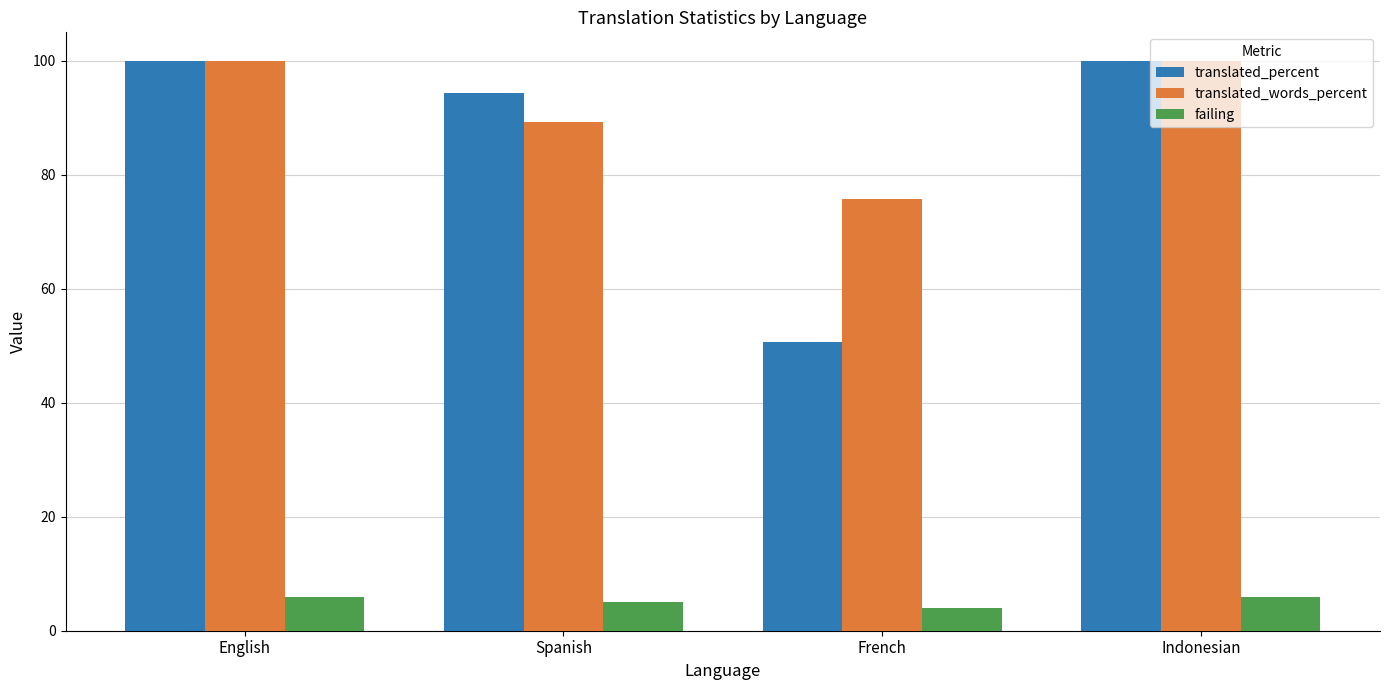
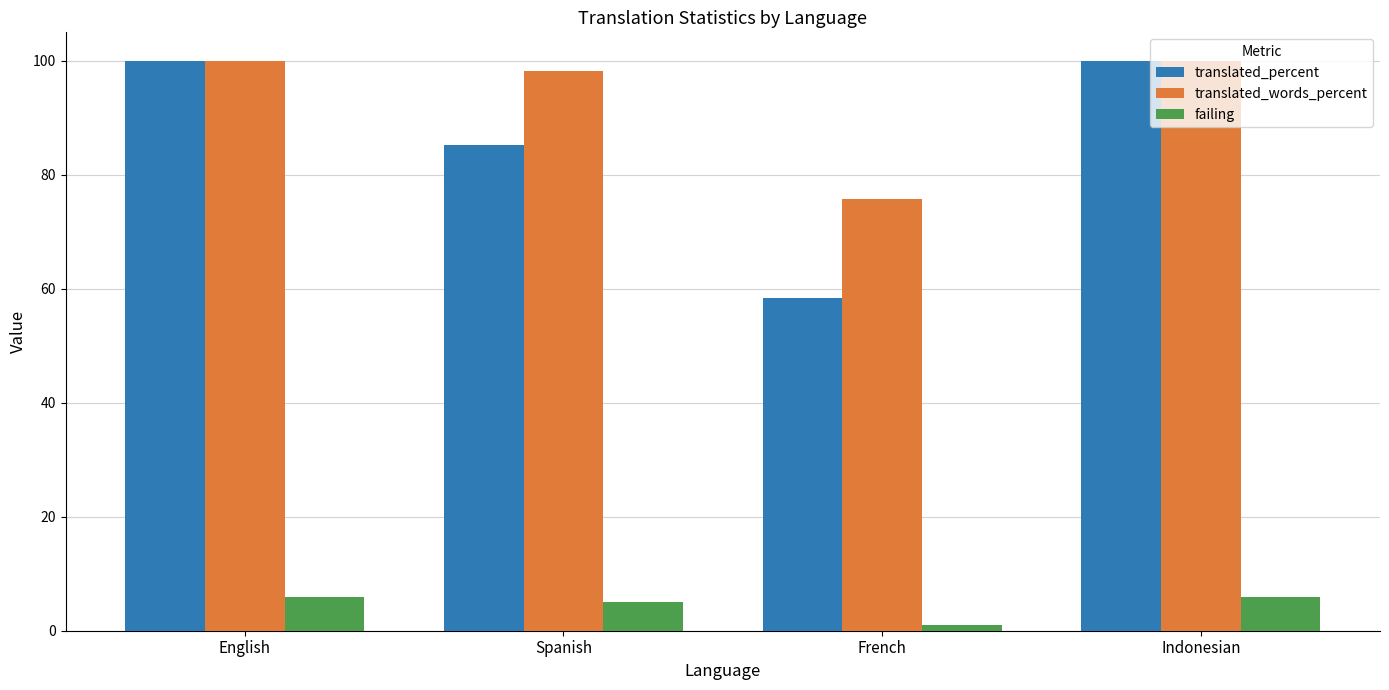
  {
    "translated_percent": {
      "English": 100,
-     "Spanish": 94,
-     "French": 51,
+     "Spanish": 85,
+     "French": 58,
      "Indonesian": 100
    },
    "translated_words_percent": {
      "English": 100,
-     "Spanish": 89,
+     "Spanish": 98,
      "French": 76
    },
    "failing": {
      "English": 6,
      "Spanish": 5,
-     "French": 4,
+     "French": 1,
      "Indonesian": 6
    }
  }
